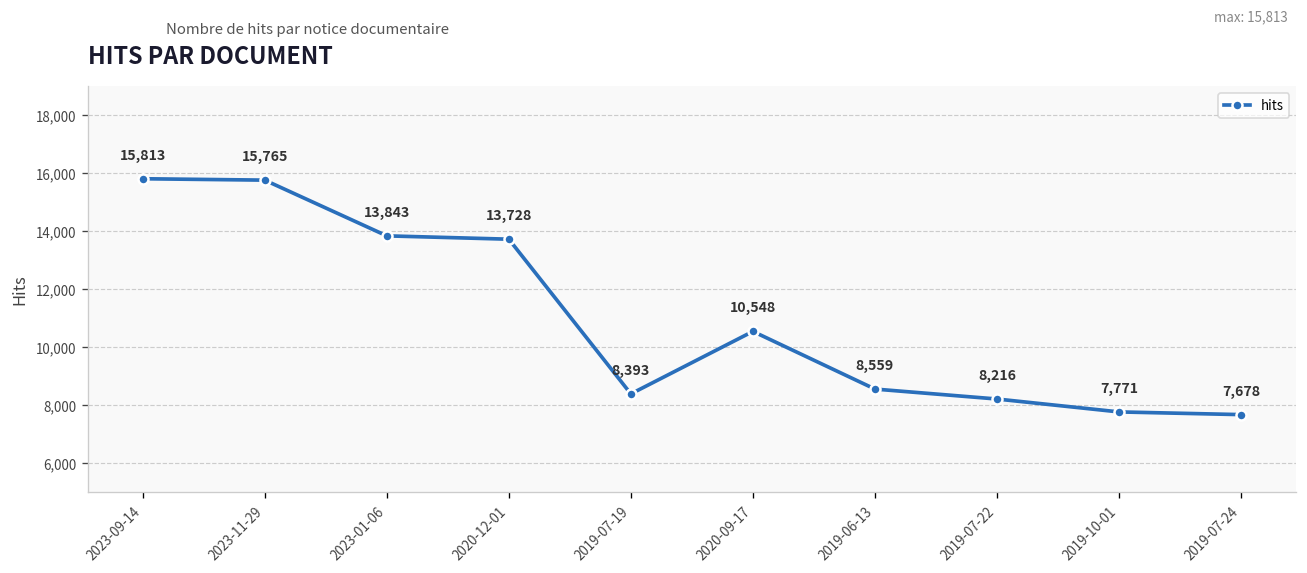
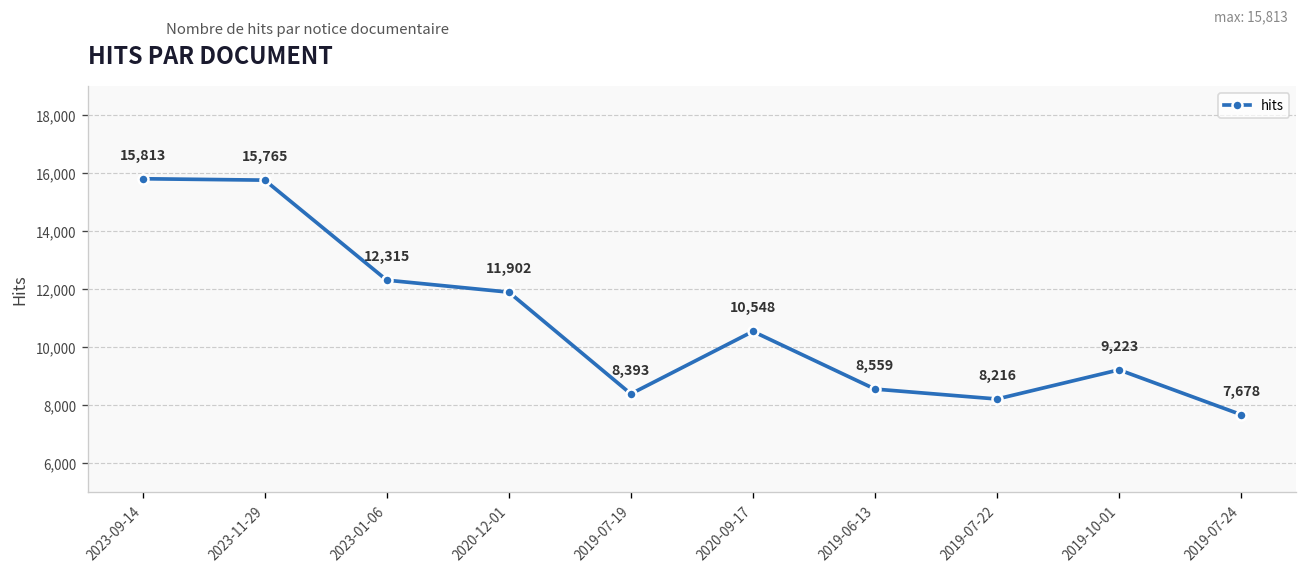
  {
    "2023-09-14": "15,813",
    "2023-11-29": "15,765",
-   "2023-01-06": "13,843",
-   "2020-12-01": "13,728",
+   "2023-01-06": "12,315",
+   "2020-12-01": "11,902",
    "2019-07-19": "8,393",
    "2020-09-17": "10,548",
    "2019-06-13": "8,559",
    "2019-07-22": "8,216",
-   "2019-10-01": "7,771",
+   "2019-10-01": "9,223",
    "2019-07-24": "7,678"
  }
